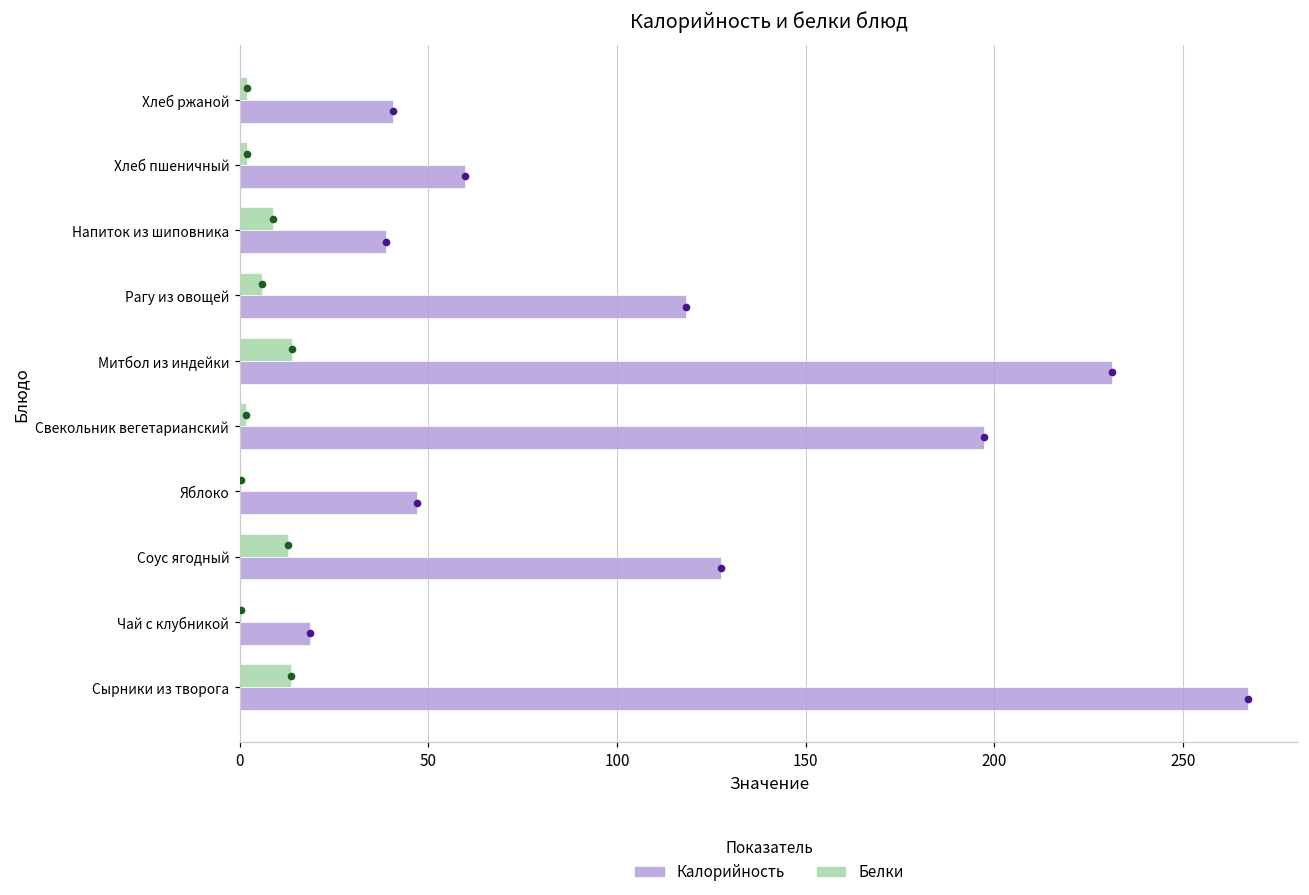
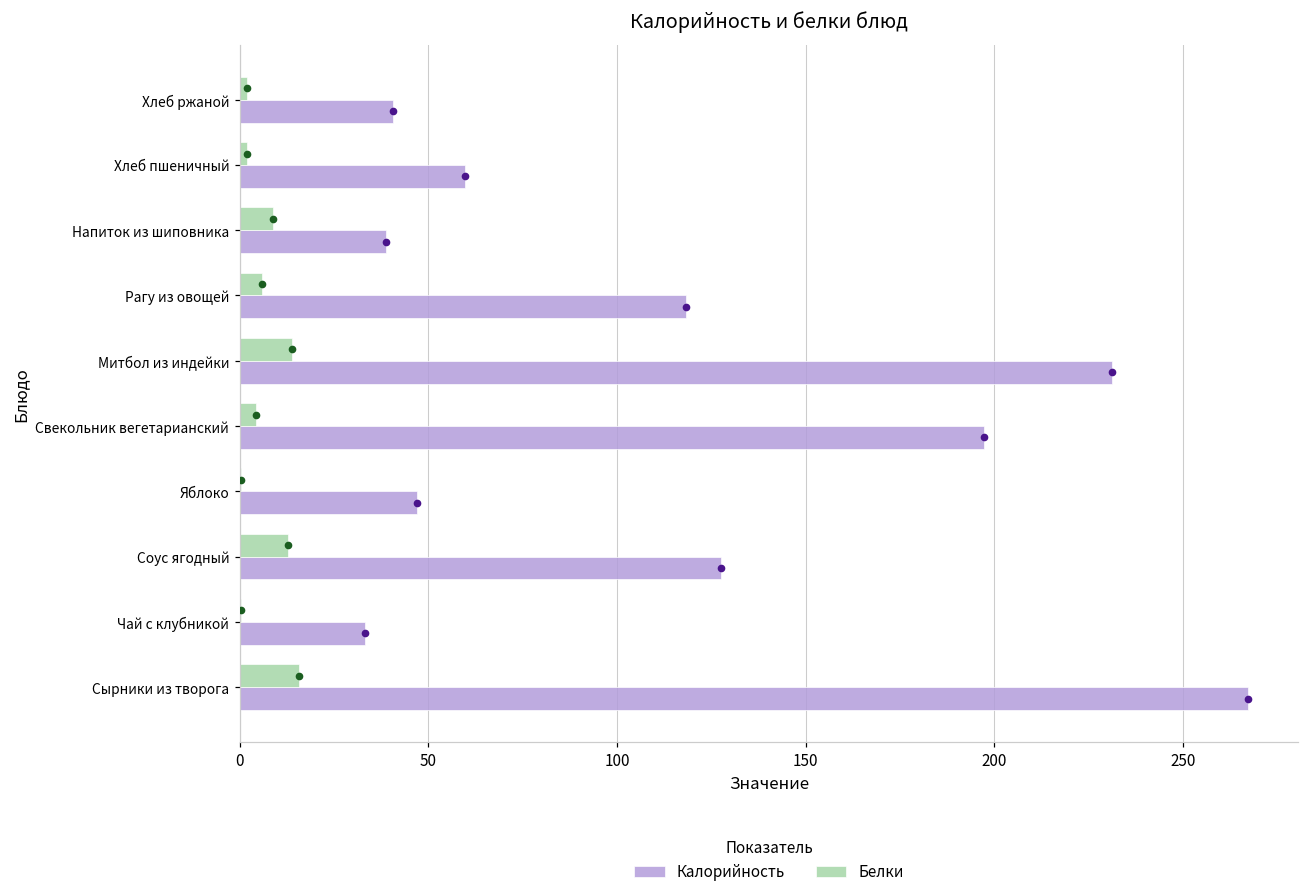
  {
    "Калорийность": {
      "Хлеб ржаной": 41,
      "Хлеб пшеничный": 60,
      "Напиток из шиповника": 39,
      "Рагу из овощей": 118,
      "Митбол из индейки": 231,
      "Свекольник вегетарианский": 197,
      "Яблоко": 47,
      "Соус ягодный": 128,
-     "Чай с клубникой": 19,
+     "Чай с клубникой": 33,
      "Сырники из творога": 267
    },
    "Белки": {
      "Хлеб ржаной": 2,
      "Хлеб пшеничный": 2,
      "Напиток из шиповника": 9,
      "Рагу из овощей": 6,
      "Митбол из индейки": 14,
-     "Свекольник вегетарианский": 2,
+     "Свекольник вегетарианский": 4,
      "Соус ягодный": 13,
-     "Сырники из творога": 13
+     "Сырники из творога": 16
    }
  }
